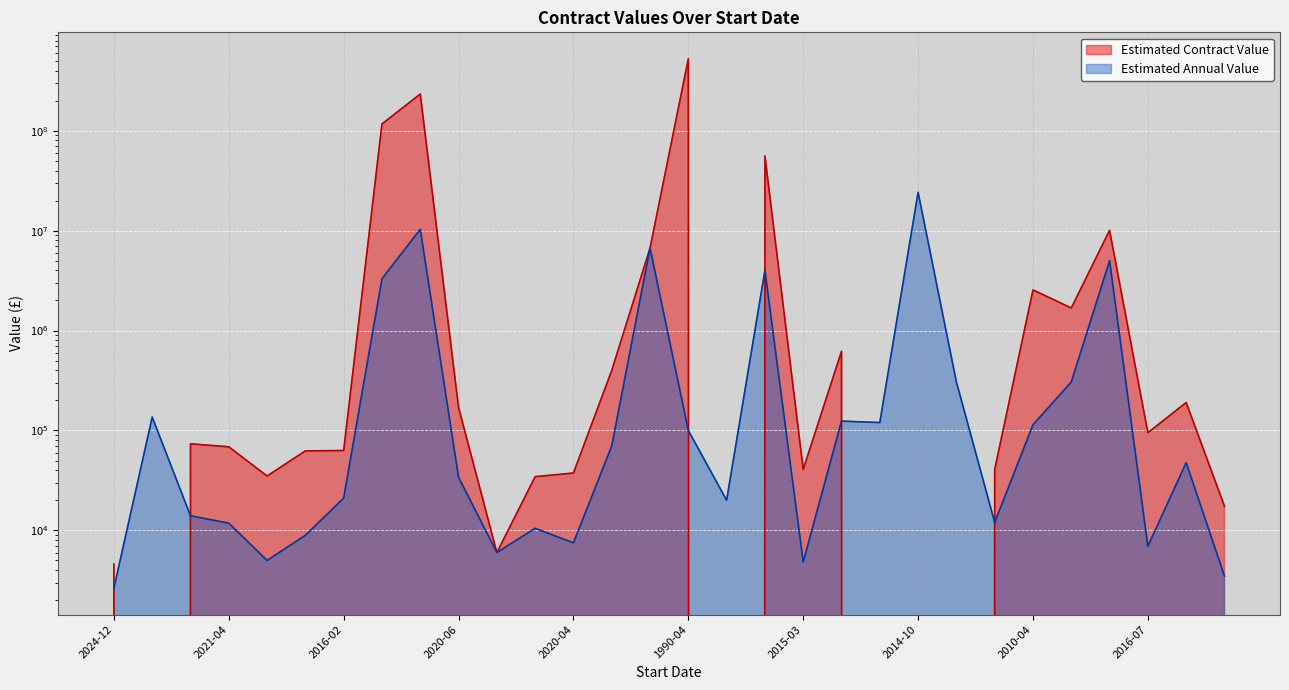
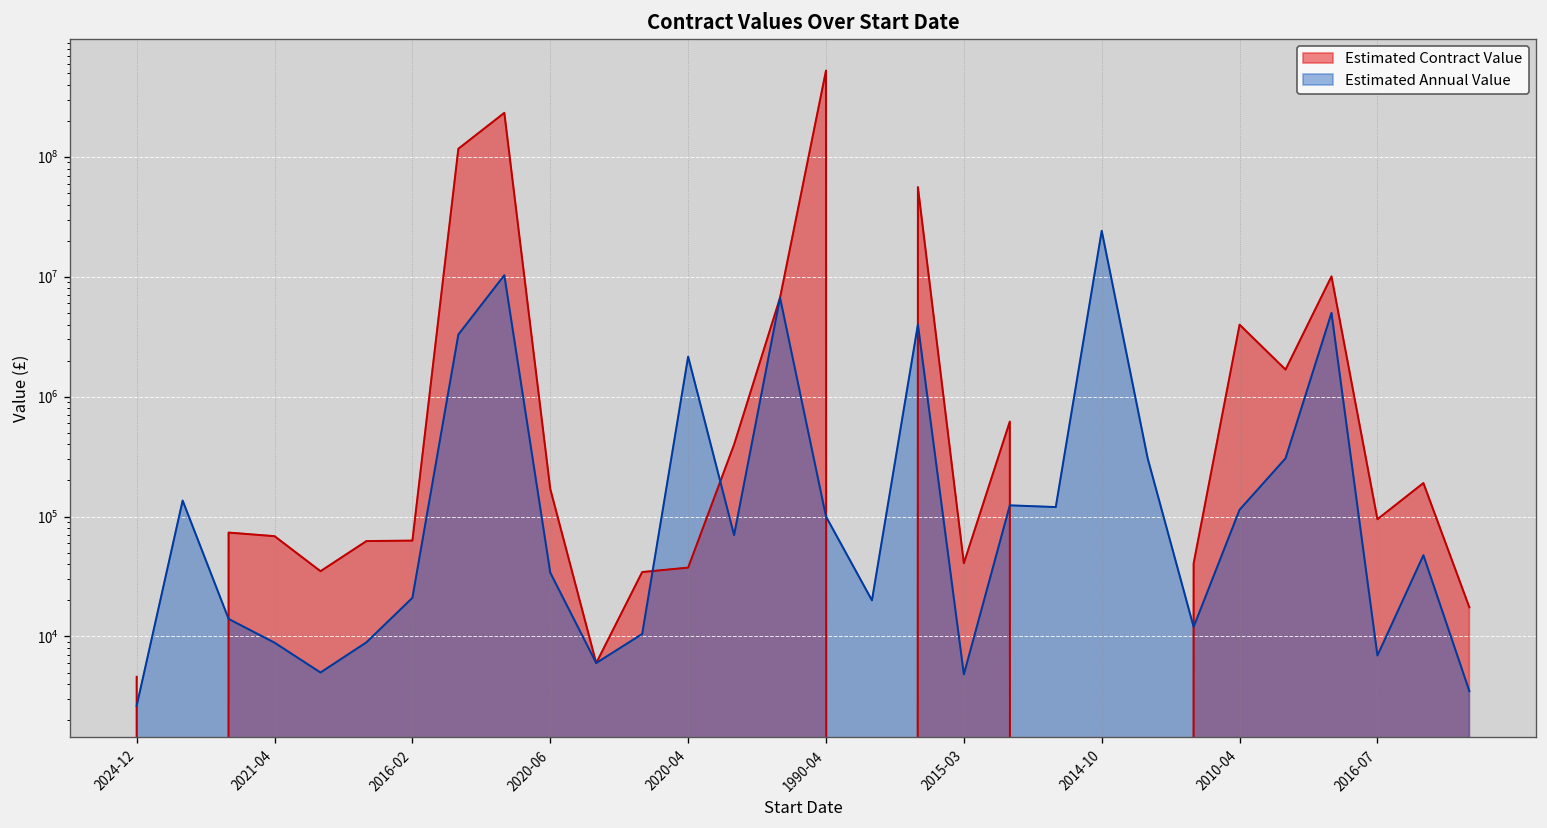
  {
    "Estimated Contract Value": {
      "2024-12": 5000,
      "2021-04": 70000,
      "2016-02": 60000,
      "2020-06": 170000,
      "2020-04": 38000,
-     "2010-04": 2600000,
+     "2010-04": 4000000,
      "2016-07": 100000
    },
    "Estimated Annual Value": {
      "2024-12": 2600,
-     "2021-04": 12000,
+     "2021-04": 9000,
      "2016-02": 21000,
      "2020-06": 34000,
-     "2020-04": 8000,
+     "2020-04": 2200000,
      "2014-10": 24000000,
      "2010-04": 110000,
      "2016-07": 7000
    }
  }
